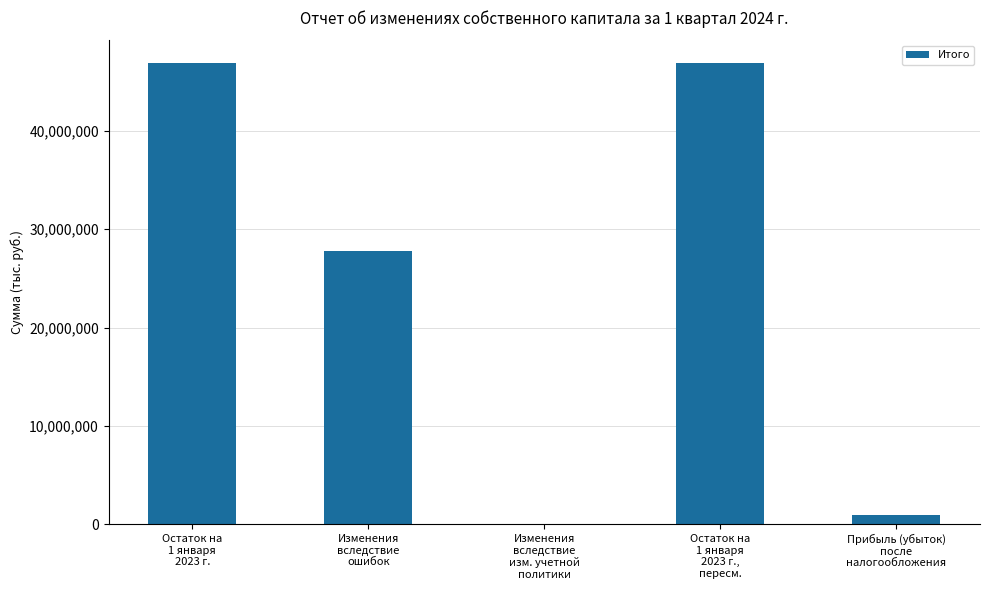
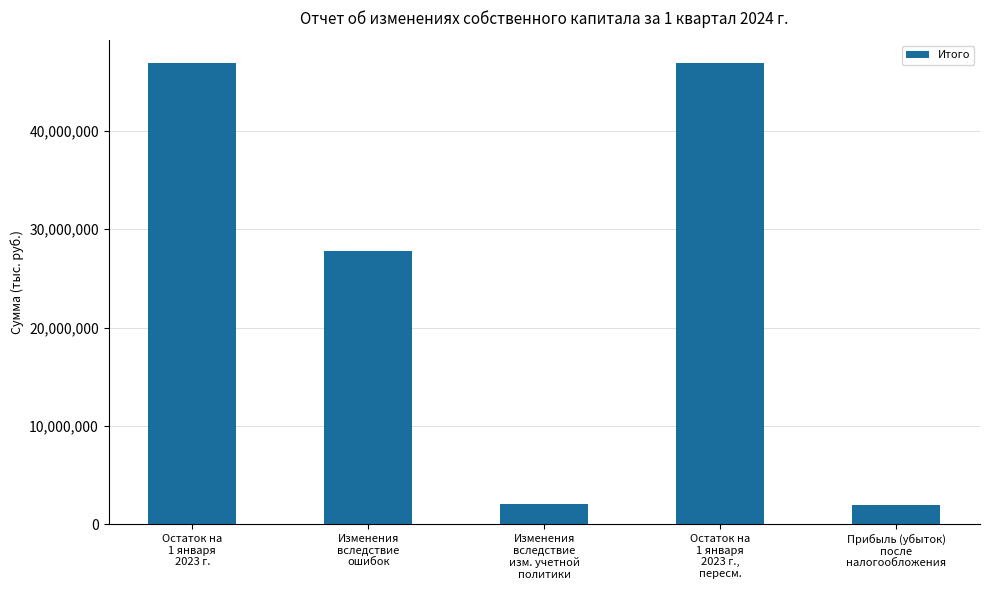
  {
    "Остаток на 1 января 2023 г.": "47,000,000",
    "Изменения вследствие ошибок": "28,000,000",
-   "Изменения вследствие изм. учетной политики": "0",
+   "Изменения вследствие изм. учетной политики": "2,000,000",
    "Остаток на 1 января 2023 г., пересм.": "47,000,000",
-   "Прибыль (убыток) после налогообложения": "1,000,000"
+   "Прибыль (убыток) после налогообложения": "2,000,000"
  }
